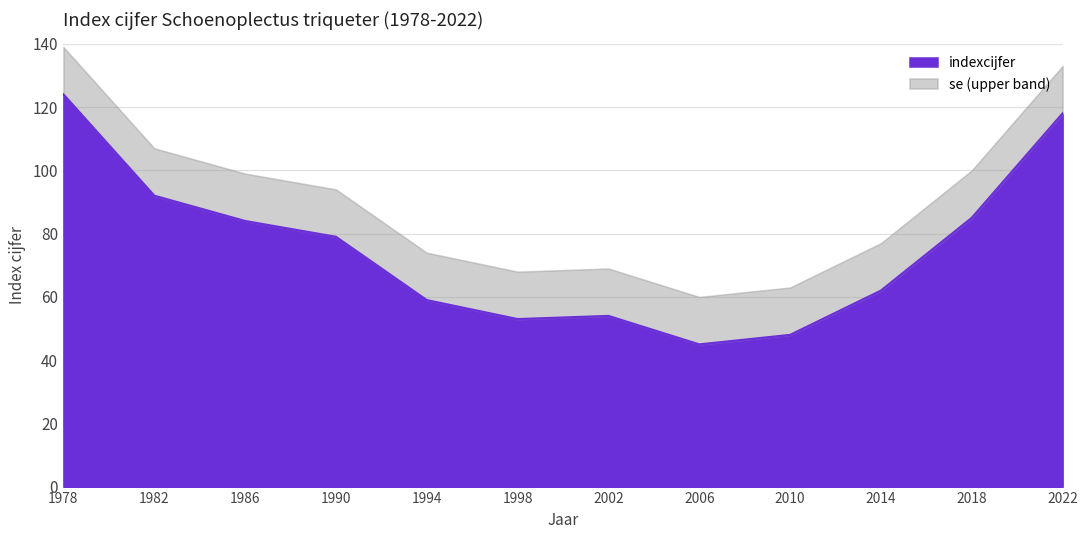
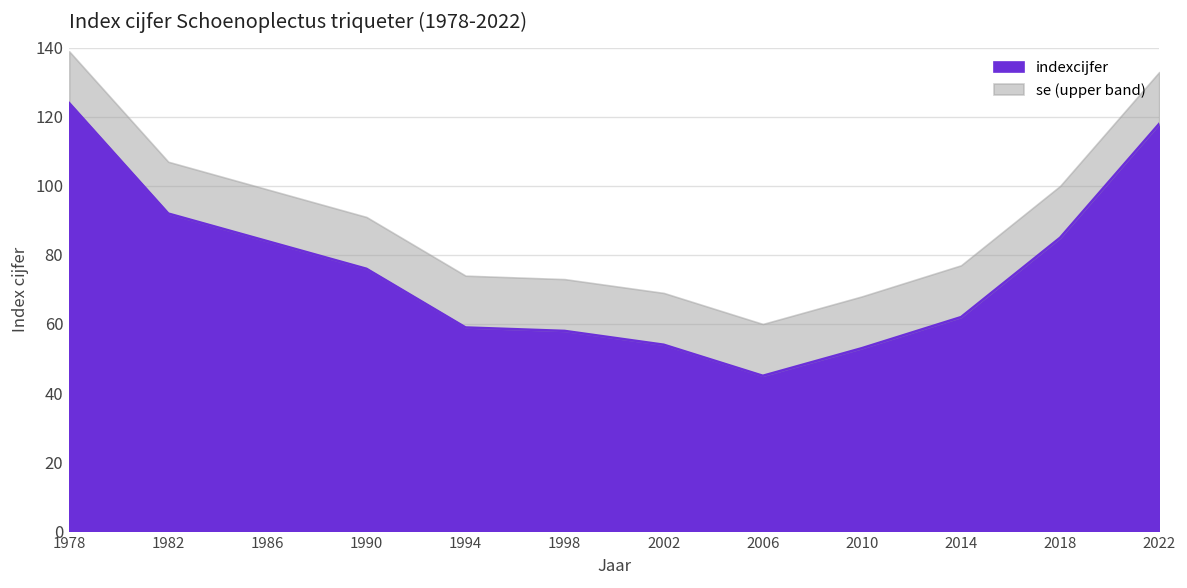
  {
    "indexcijfer": {
      "1978": 124,
      "1982": 92,
      "1986": 84,
-     "1990": 79,
+     "1990": 76,
      "1994": 59,
-     "1998": 53,
+     "1998": 58,
      "2002": 54,
      "2006": 45,
-     "2010": 48,
+     "2010": 53,
      "2014": 62,
      "2018": 85,
      "2022": 118
    },
    "se (upper band)": {
      "1978": 15,
      "1982": 15,
      "1986": 15,
      "1990": 15,
      "1994": 15,
      "1998": 15,
      "2002": 15,
      "2006": 15,
      "2010": 15,
      "2014": 15,
      "2018": 15,
      "2022": 15
    }
  }
